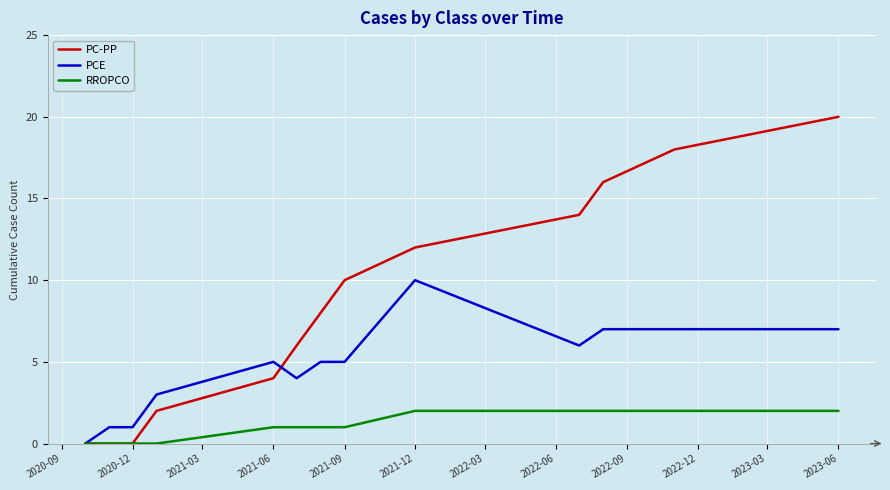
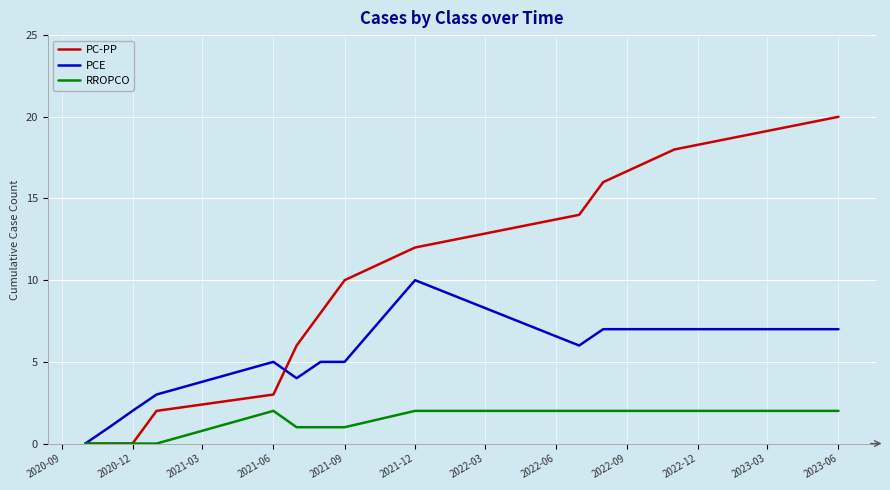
  {
    "PC-PP": {
-     "2021-06": 4,
+     "2021-06": 3,
      "2021-09": 10,
      "2021-12": 12,
      "2023-06": 20
    },
    "PCE": {
-     "2020-12": 1,
+     "2020-12": 2,
      "2021-06": 5,
      "2021-09": 5,
      "2021-12": 10,
      "2023-06": 7
    },
    "RROPCO": {
-     "2021-06": 1,
+     "2021-06": 2,
      "2021-09": 1,
      "2021-12": 2,
      "2023-06": 2
    }
  }
